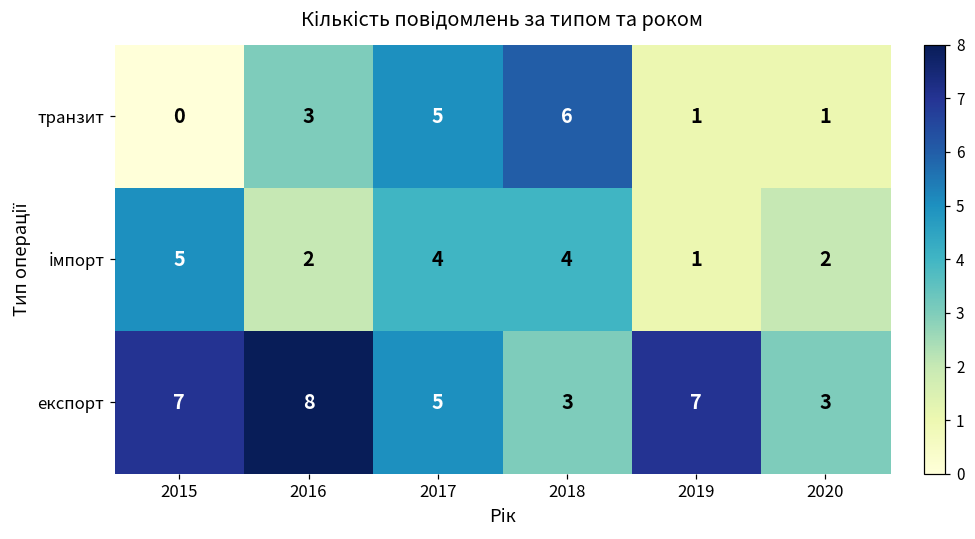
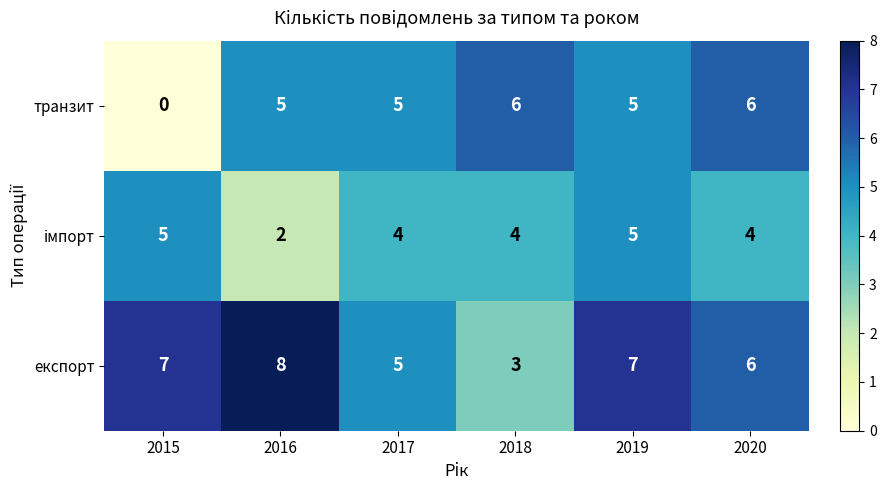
  {
    "транзит": {
      "2015": 0,
-     "2016": 3,
+     "2016": 5,
      "2017": 5,
      "2018": 6,
-     "2019": 1,
-     "2020": 1
+     "2019": 5,
+     "2020": 6
    },
    "імпорт": {
      "2015": 5,
      "2016": 2,
      "2017": 4,
      "2018": 4,
-     "2019": 1,
-     "2020": 2
+     "2019": 5,
+     "2020": 4
    },
    "експорт": {
      "2015": 7,
      "2016": 8,
      "2017": 5,
      "2018": 3,
      "2019": 7,
-     "2020": 3
+     "2020": 6
    }
  }
